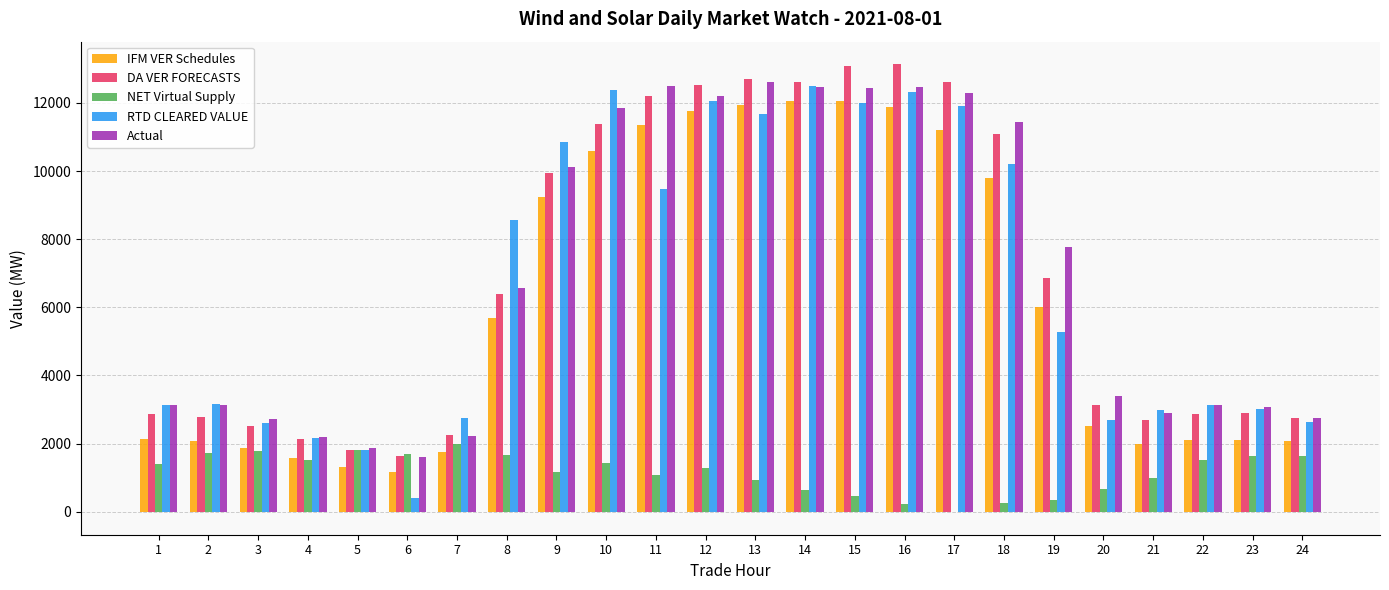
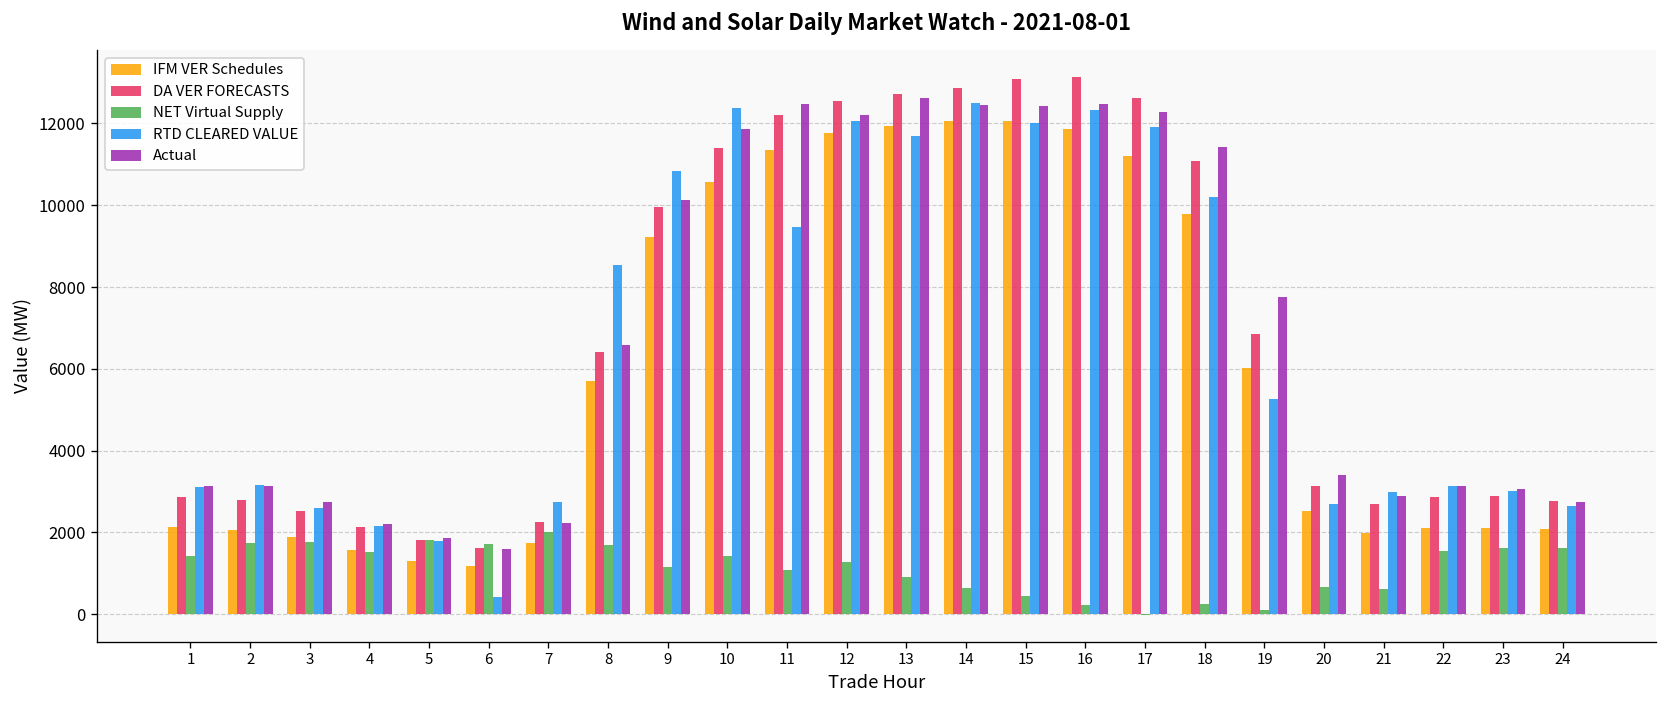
  {
    "IFM VER Schedules": {
      "1": 2100,
      "2": 2100,
      "3": 1900,
      "4": 1600,
      "5": 1300,
      "6": 1200,
      "7": 1700,
      "8": 5700,
      "9": 9200,
      "10": 10600,
      "11": 11300,
      "12": 11800,
      "13": 11900,
      "14": 12100,
      "15": 12100,
      "16": 11900,
      "17": 11200,
      "18": 9800,
      "19": 6000,
      "20": 2500,
      "21": 2000,
      "22": 2100,
      "23": 2100,
      "24": 2100
    },
    "DA VER FORECASTS": {
      "1": 2900,
      "2": 2800,
      "3": 2500,
      "4": 2100,
      "5": 1800,
      "6": 1600,
      "7": 2300,
      "8": 6400,
      "9": 10000,
      "10": 11400,
      "11": 12200,
      "12": 12500,
      "13": 12700,
-     "14": 12600,
+     "14": 12900,
      "15": 13100,
      "16": 13100,
      "17": 12600,
      "18": 11100,
      "19": 6800,
      "20": 3100,
      "21": 2700,
      "22": 2900,
      "23": 2900,
      "24": 2800
    },
    "NET Virtual Supply": {
      "1": 1400,
      "2": 1700,
      "3": 1800,
      "4": 1500,
      "5": 1800,
      "6": 1700,
      "7": 2000,
      "8": 1700,
      "9": 1200,
      "10": 1400,
      "11": 1100,
      "12": 1300,
      "13": 900,
      "14": 600,
      "15": 500,
      "16": 200,
      "18": 200,
-     "19": 300,
+     "19": 100,
      "20": 700,
-     "21": 1000,
+     "21": 600,
      "22": 1500,
      "23": 1600,
      "24": 1600
    },
    "RTD CLEARED VALUE": {
      "1": 3100,
      "2": 3100,
      "3": 2600,
      "4": 2200,
      "5": 1800,
      "6": 400,
      "7": 2800,
      "8": 8600,
      "9": 10800,
      "10": 12400,
      "11": 9500,
      "12": 12100,
      "13": 11700,
      "14": 12500,
      "15": 12000,
      "16": 12300,
      "17": 11900,
      "18": 10200,
      "19": 5300,
      "20": 2700,
      "21": 3000,
      "22": 3100,
      "23": 3000,
      "24": 2600
    },
    "Actual": {
      "1": 3100,
      "2": 3100,
      "3": 2700,
      "4": 2200,
      "5": 1900,
      "6": 1600,
      "7": 2200,
      "8": 6600,
      "9": 10100,
      "10": 11900,
      "11": 12500,
      "12": 12200,
      "13": 12600,
      "14": 12500,
      "15": 12400,
      "16": 12500,
      "17": 12300,
      "18": 11400,
      "19": 7800,
      "20": 3400,
      "21": 2900,
      "22": 3100,
      "23": 3100,
      "24": 2700
    }
  }
